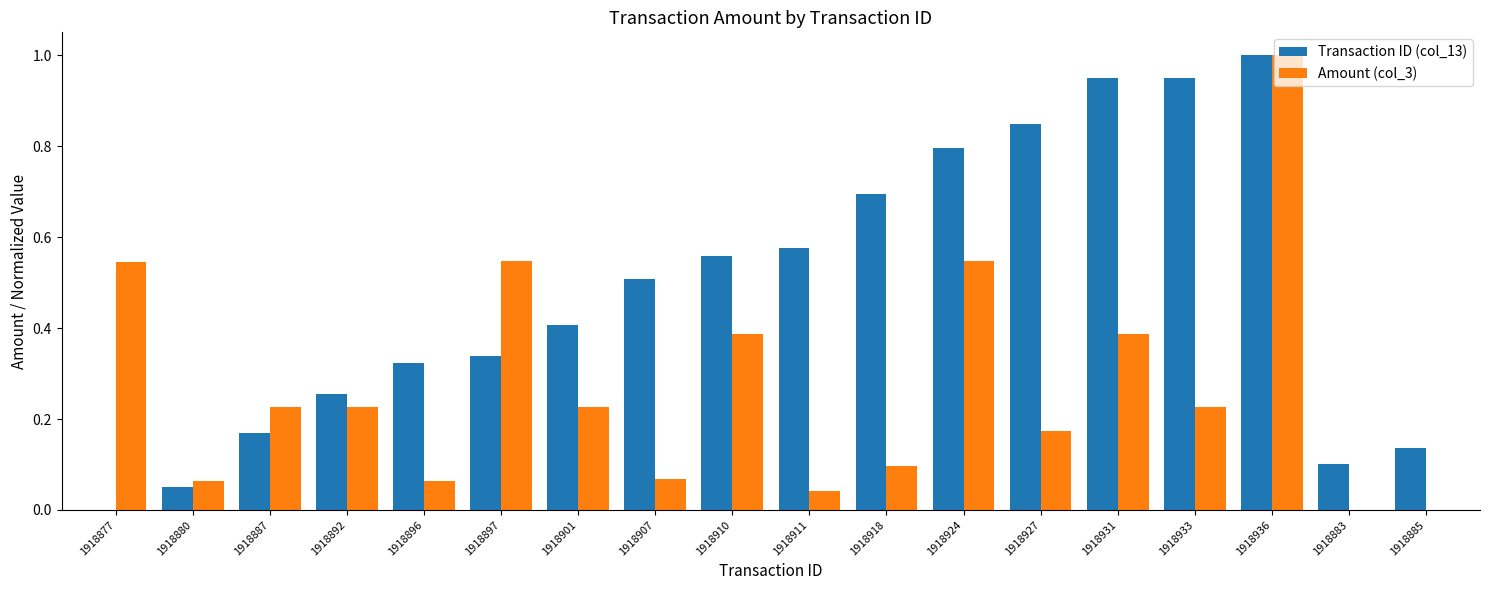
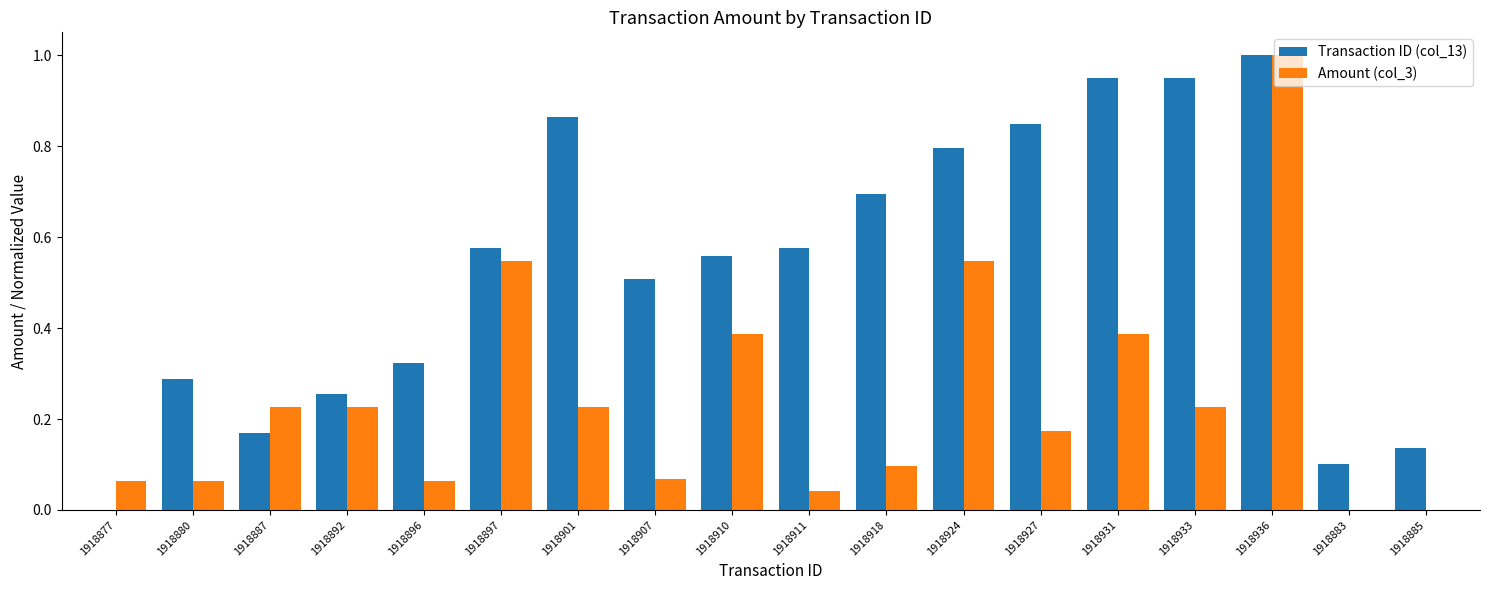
  {
    "Transaction ID (col_13)": {
      "1918877": 0.00,
-     "1918880": 0.05,
+     "1918880": 0.29,
      "1918887": 0.17,
      "1918892": 0.25,
      "1918896": 0.32,
-     "1918897": 0.34,
-     "1918901": 0.41,
+     "1918897": 0.58,
+     "1918901": 0.86,
      "1918907": 0.51,
      "1918910": 0.56,
      "1918911": 0.58,
      "1918918": 0.69,
      "1918924": 0.80,
      "1918927": 0.85,
      "1918931": 0.95,
      "1918933": 0.95,
      "1918936": 1.00,
      "1918883": 0.10,
      "1918885": 0.14
    },
    "Amount (col_3)": {
-     "1918877": 0.55,
+     "1918877": 0.06,
      "1918880": 0.06,
      "1918887": 0.23,
      "1918892": 0.23,
      "1918896": 0.06,
      "1918897": 0.55,
      "1918901": 0.23,
      "1918907": 0.07,
      "1918910": 0.39,
      "1918911": 0.04,
      "1918918": 0.10,
      "1918924": 0.55,
      "1918927": 0.17,
      "1918931": 0.39,
      "1918933": 0.23,
      "1918883": 0.00,
      "1918885": 0.00
    }
  }
